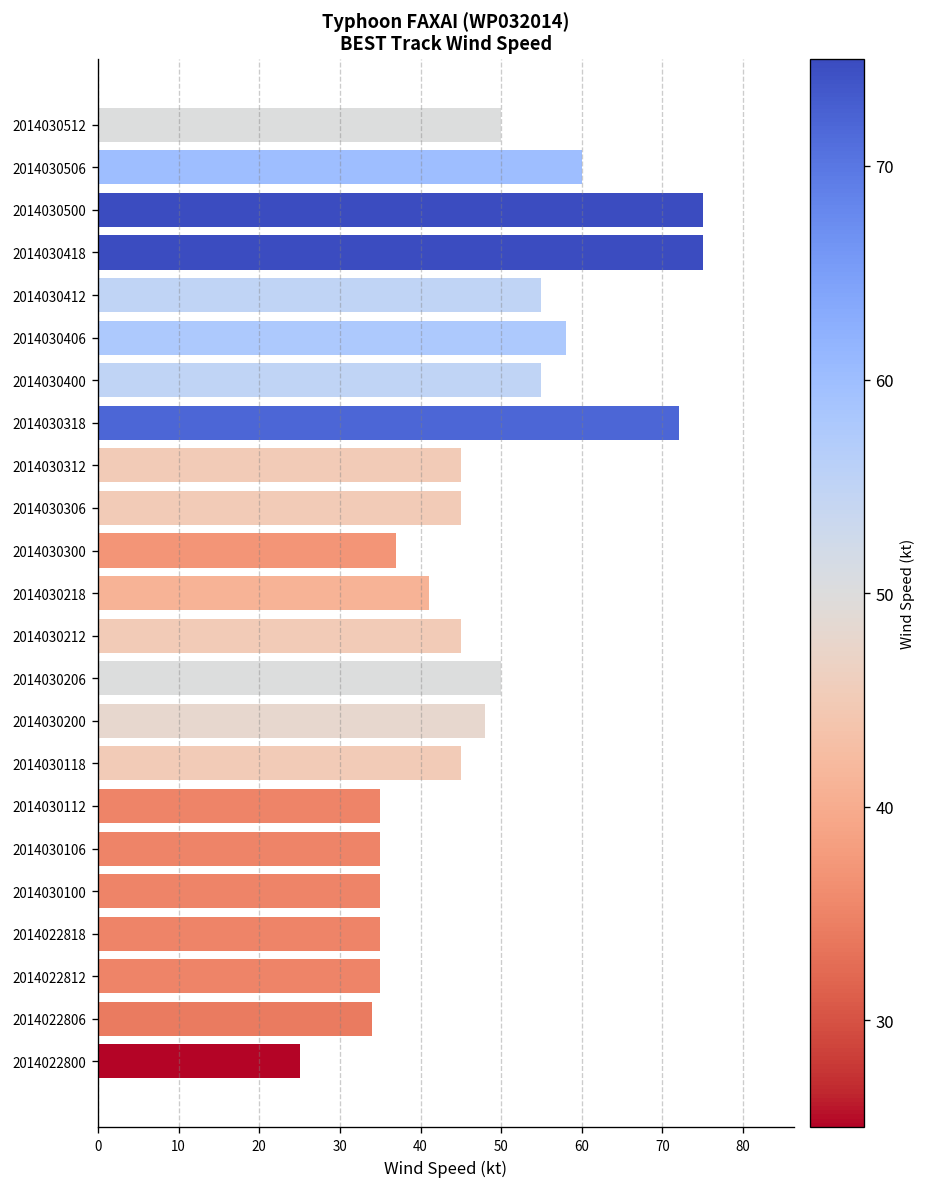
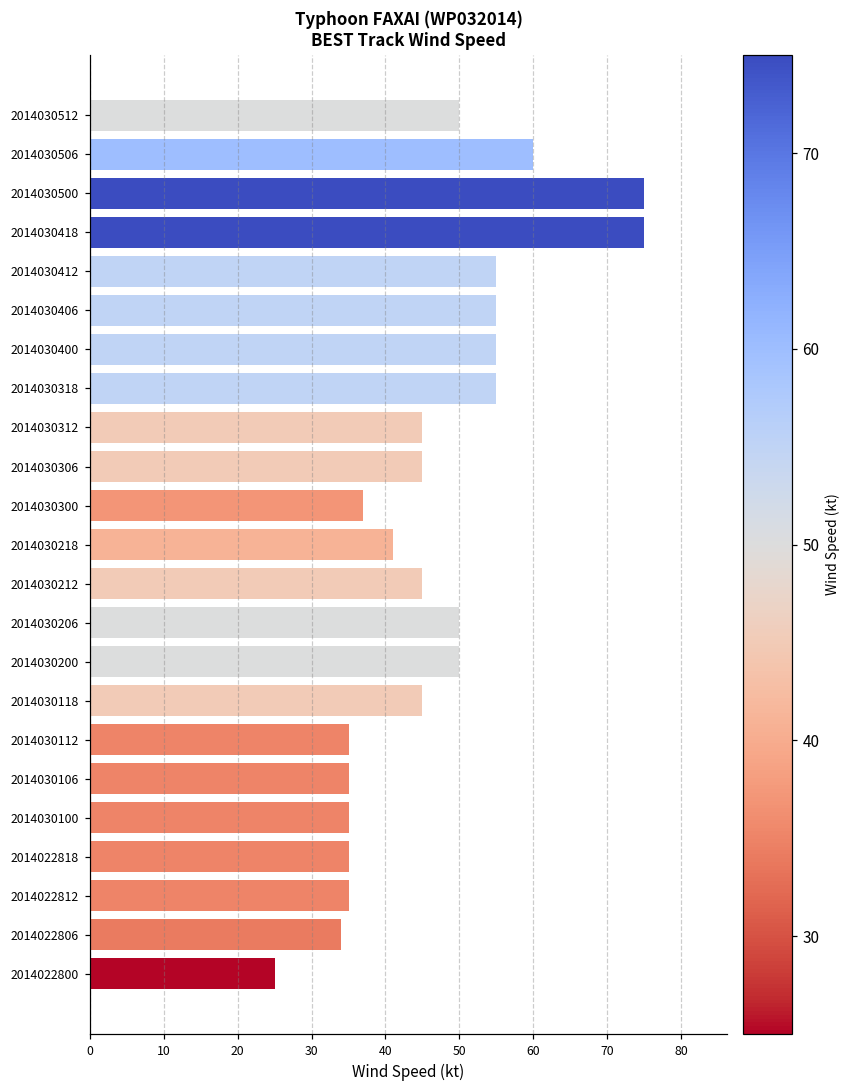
  {
    "2014030512": 50,
    "2014030506": 60,
    "2014030500": 75,
    "2014030418": 75,
    "2014030412": 55,
-   "2014030406": 58,
+   "2014030406": 55,
    "2014030400": 55,
-   "2014030318": 72,
+   "2014030318": 55,
    "2014030312": 45,
    "2014030306": 45,
    "2014030300": 37,
    "2014030218": 41,
    "2014030212": 45,
    "2014030206": 50,
-   "2014030200": 48,
+   "2014030200": 50,
    "2014030118": 45,
    "2014030112": 35,
    "2014030106": 35,
    "2014030100": 35,
    "2014022818": 35,
    "2014022812": 35,
    "2014022806": 34,
    "2014022800": 25
  }
